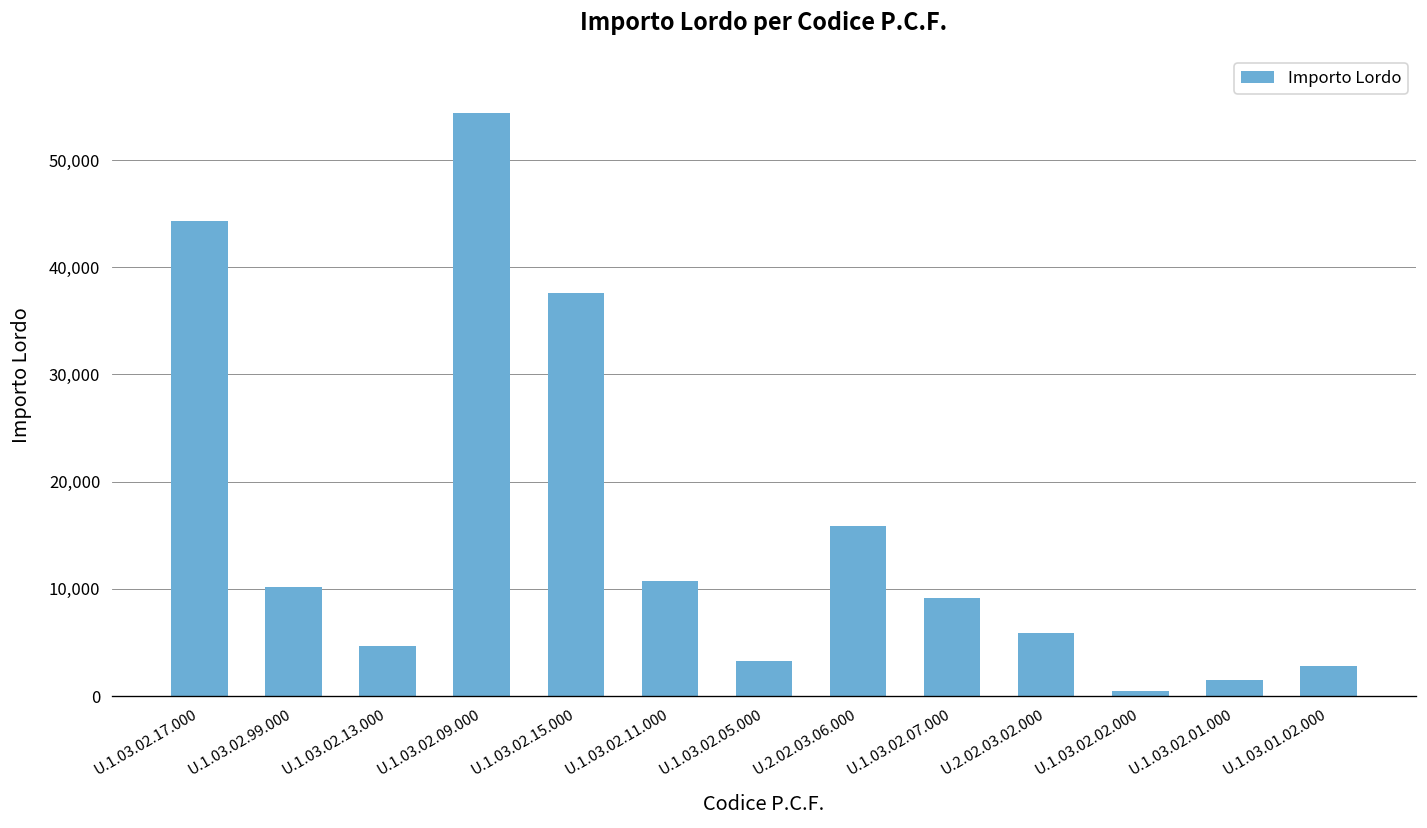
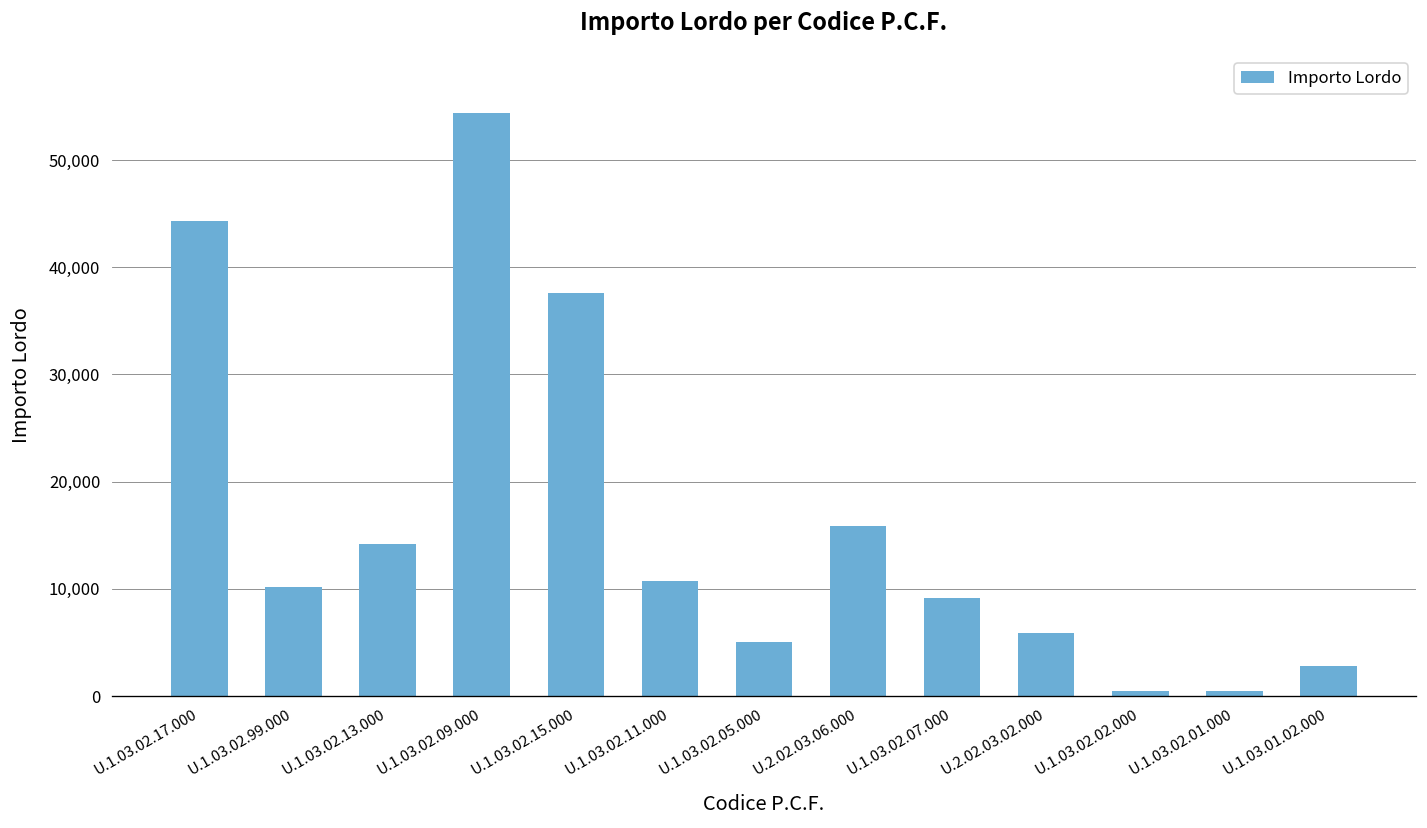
  {
    "U.1.03.02.17.000": "44,000",
    "U.1.03.02.99.000": "10,000",
-   "U.1.03.02.13.000": "5,000",
+   "U.1.03.02.13.000": "14,000",
    "U.1.03.02.09.000": "54,000",
    "U.1.03.02.15.000": "38,000",
    "U.1.03.02.11.000": "11,000",
-   "U.1.03.02.05.000": "3,000",
+   "U.1.03.02.05.000": "5,000",
    "U.2.02.03.06.000": "16,000",
    "U.1.03.02.07.000": "9,000",
    "U.2.02.03.02.000": "6,000",
    "U.1.03.02.02.000": "0",
-   "U.1.03.02.01.000": "2,000",
+   "U.1.03.02.01.000": "0",
    "U.1.03.01.02.000": "3,000"
  }
